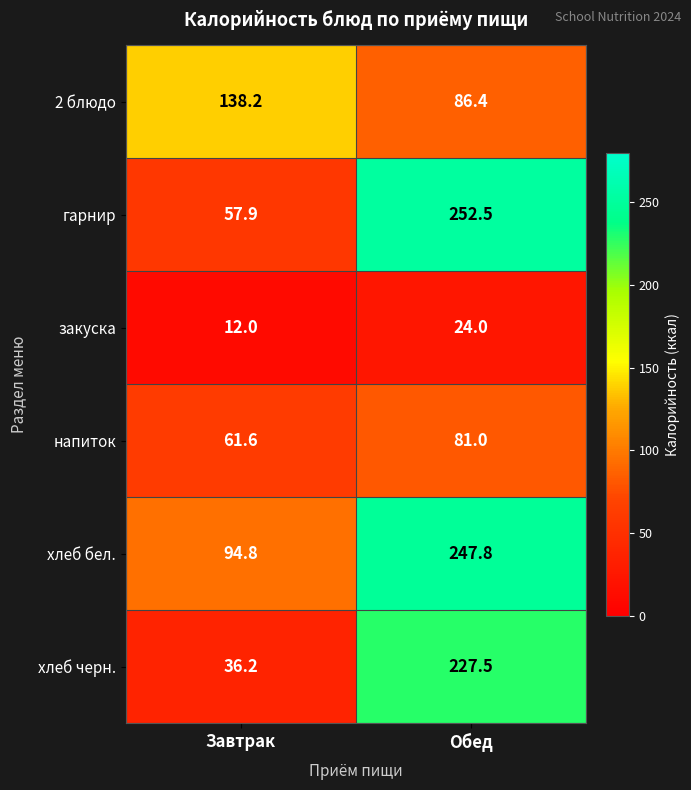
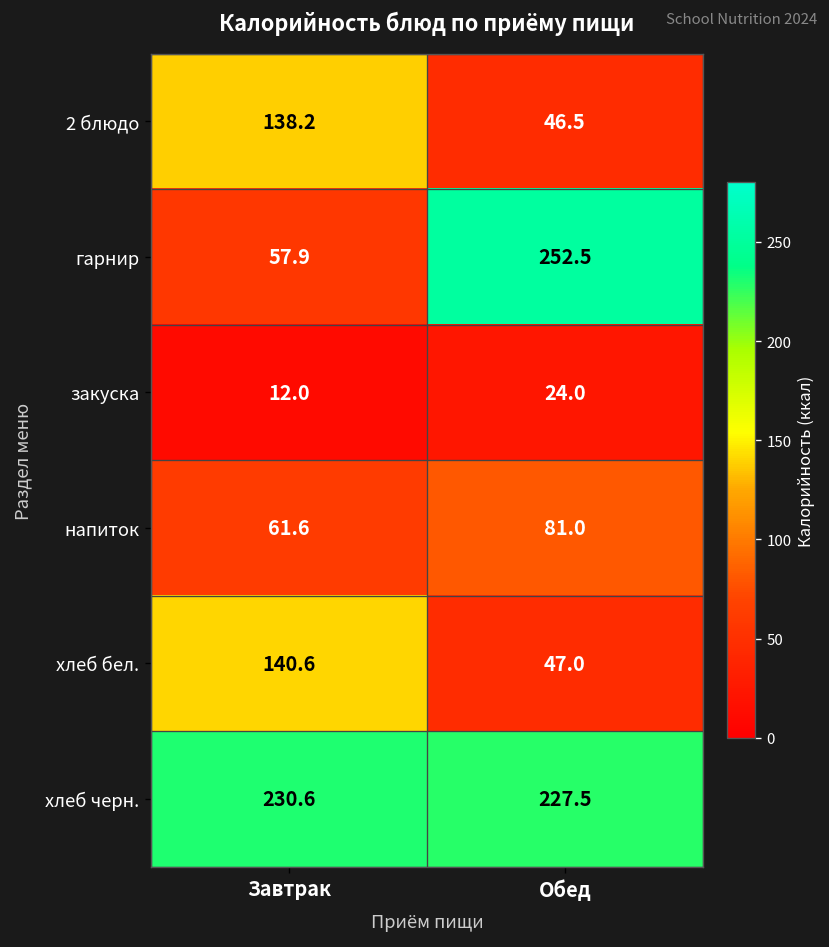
  {
    "2 блюдо": {
      "Завтрак": 138.2,
-     "Обед": 86.4
+     "Обед": 46.5
    },
    "гарнир": {
      "Завтрак": 57.9,
      "Обед": 252.5
    },
    "закуска": {
      "Завтрак": 12.0,
      "Обед": 24.0
    },
    "напиток": {
      "Завтрак": 61.6,
      "Обед": 81.0
    },
    "хлеб бел.": {
-     "Завтрак": 94.8,
-     "Обед": 247.8
+     "Завтрак": 140.6,
+     "Обед": 47.0
    },
    "хлеб черн.": {
-     "Завтрак": 36.2,
+     "Завтрак": 230.6,
      "Обед": 227.5
    }
  }
